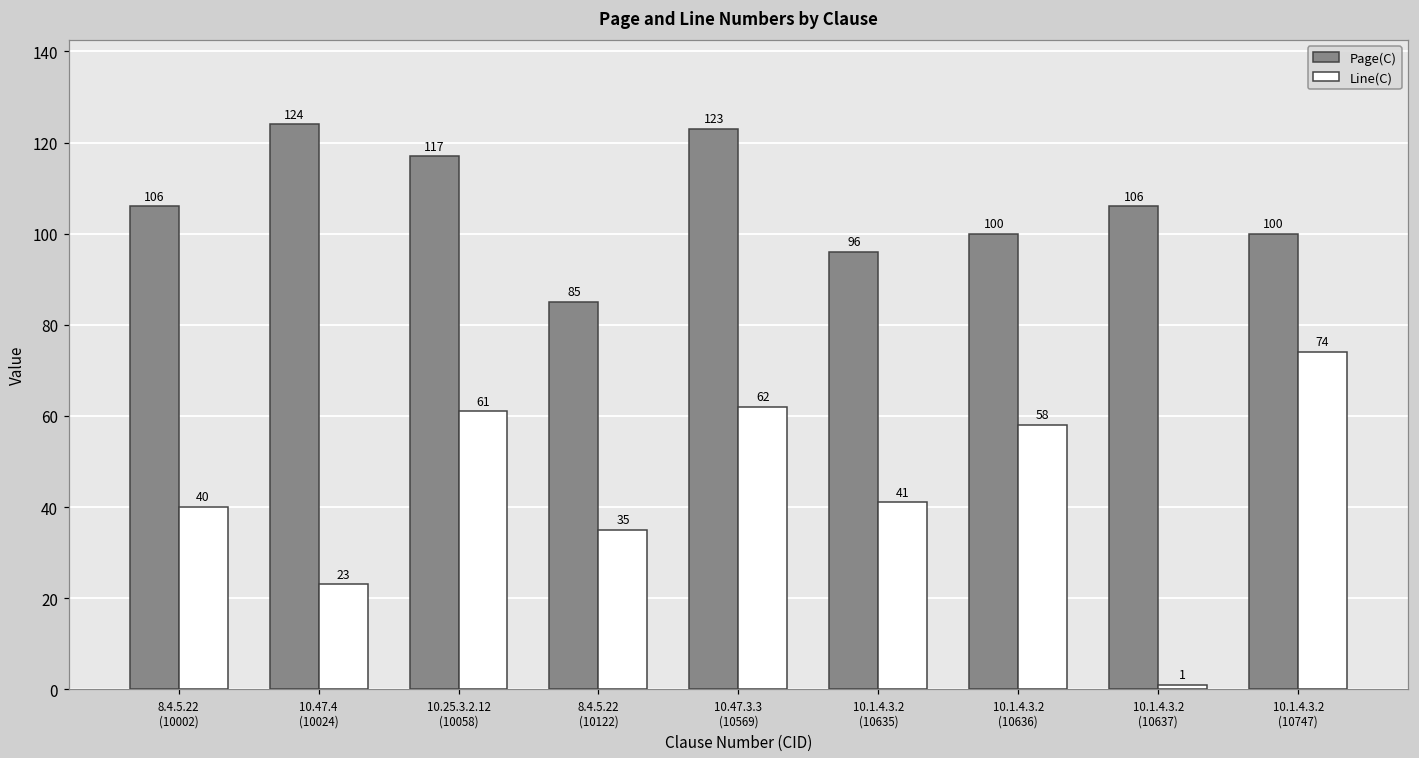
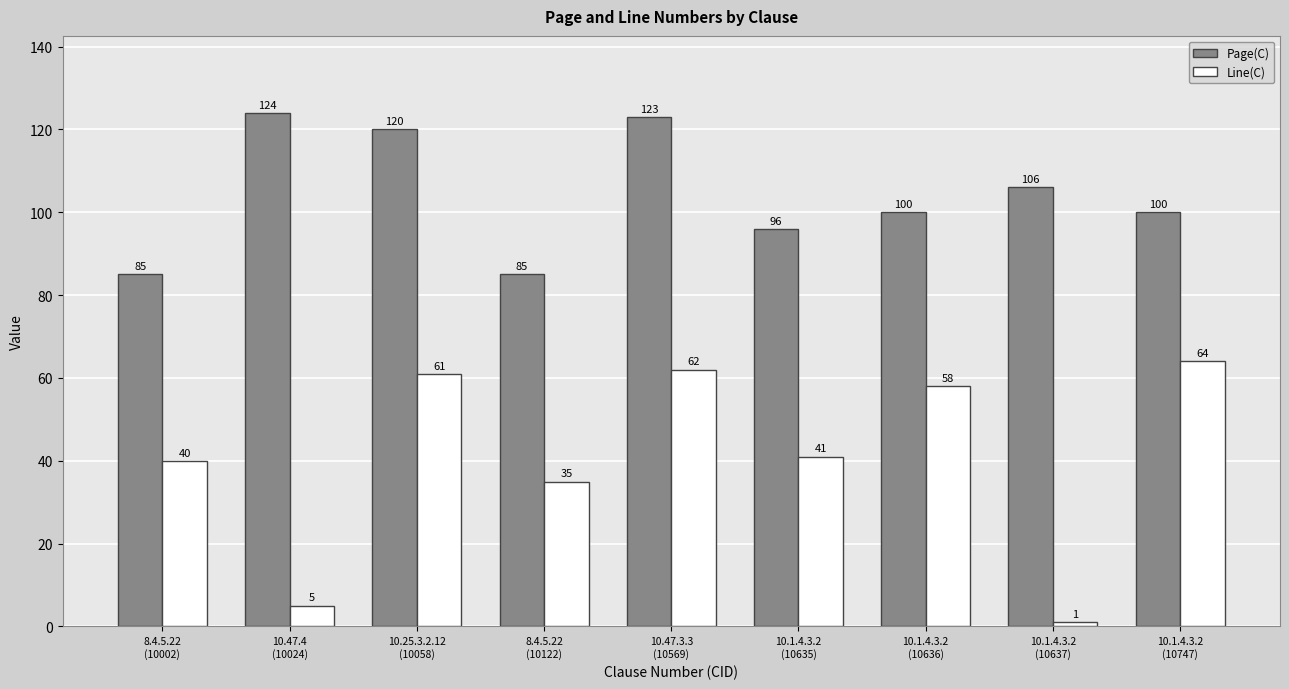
  {
    "Page(C)": {
-     "8.4.5.22 (10002)": 106,
+     "8.4.5.22 (10002)": 85,
      "10.47.4 (10024)": 124,
-     "10.25.3.2.12 (10058)": 117,
+     "10.25.3.2.12 (10058)": 120,
      "8.4.5.22 (10122)": 85,
      "10.47.3.3 (10569)": 123,
      "10.1.4.3.2 (10635)": 96,
      "10.1.4.3.2 (10636)": 100,
      "10.1.4.3.2 (10637)": 106,
      "10.1.4.3.2 (10747)": 100
    },
    "Line(C)": {
      "8.4.5.22 (10002)": 40,
-     "10.47.4 (10024)": 23,
+     "10.47.4 (10024)": 5,
      "10.25.3.2.12 (10058)": 61,
      "8.4.5.22 (10122)": 35,
      "10.47.3.3 (10569)": 62,
      "10.1.4.3.2 (10635)": 41,
      "10.1.4.3.2 (10636)": 58,
      "10.1.4.3.2 (10637)": 1,
-     "10.1.4.3.2 (10747)": 74
+     "10.1.4.3.2 (10747)": 64
    }
  }
